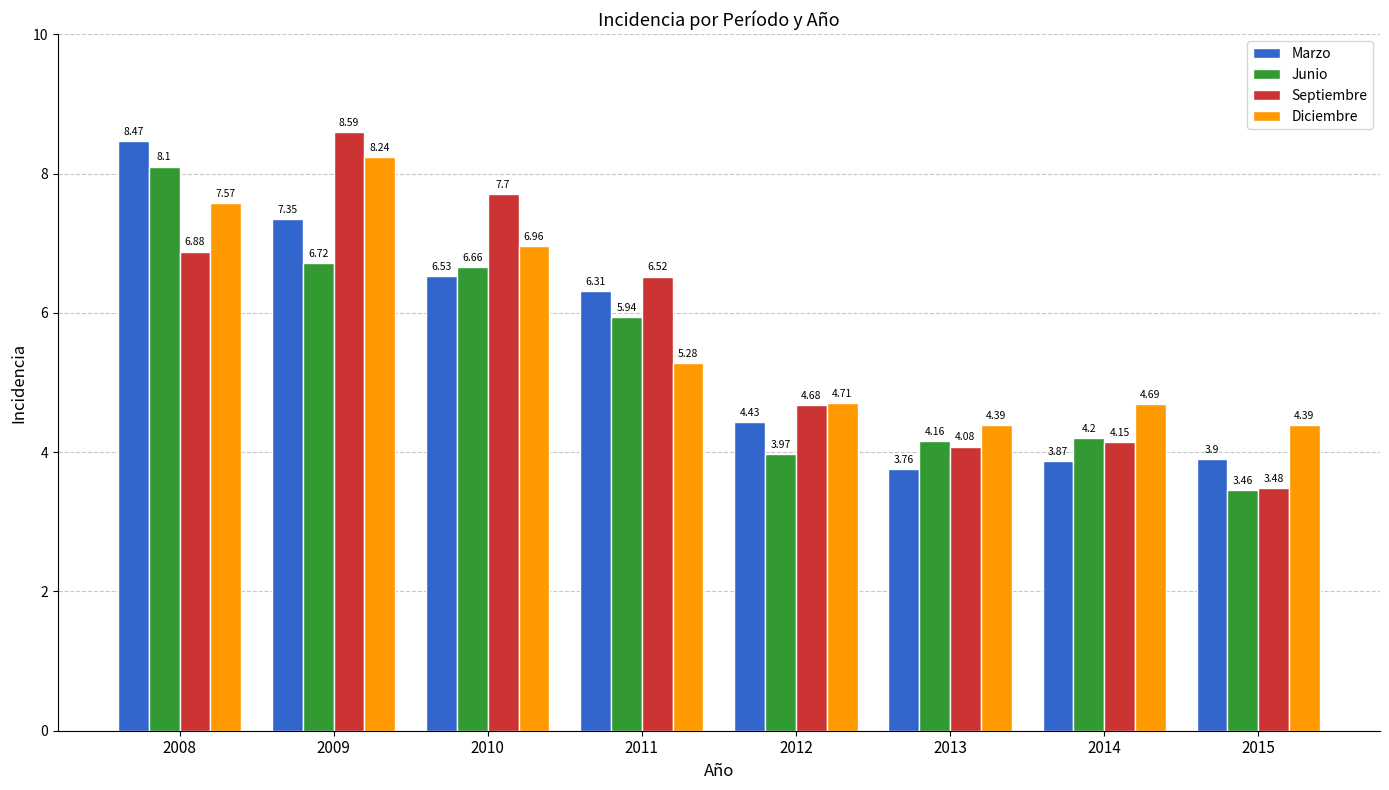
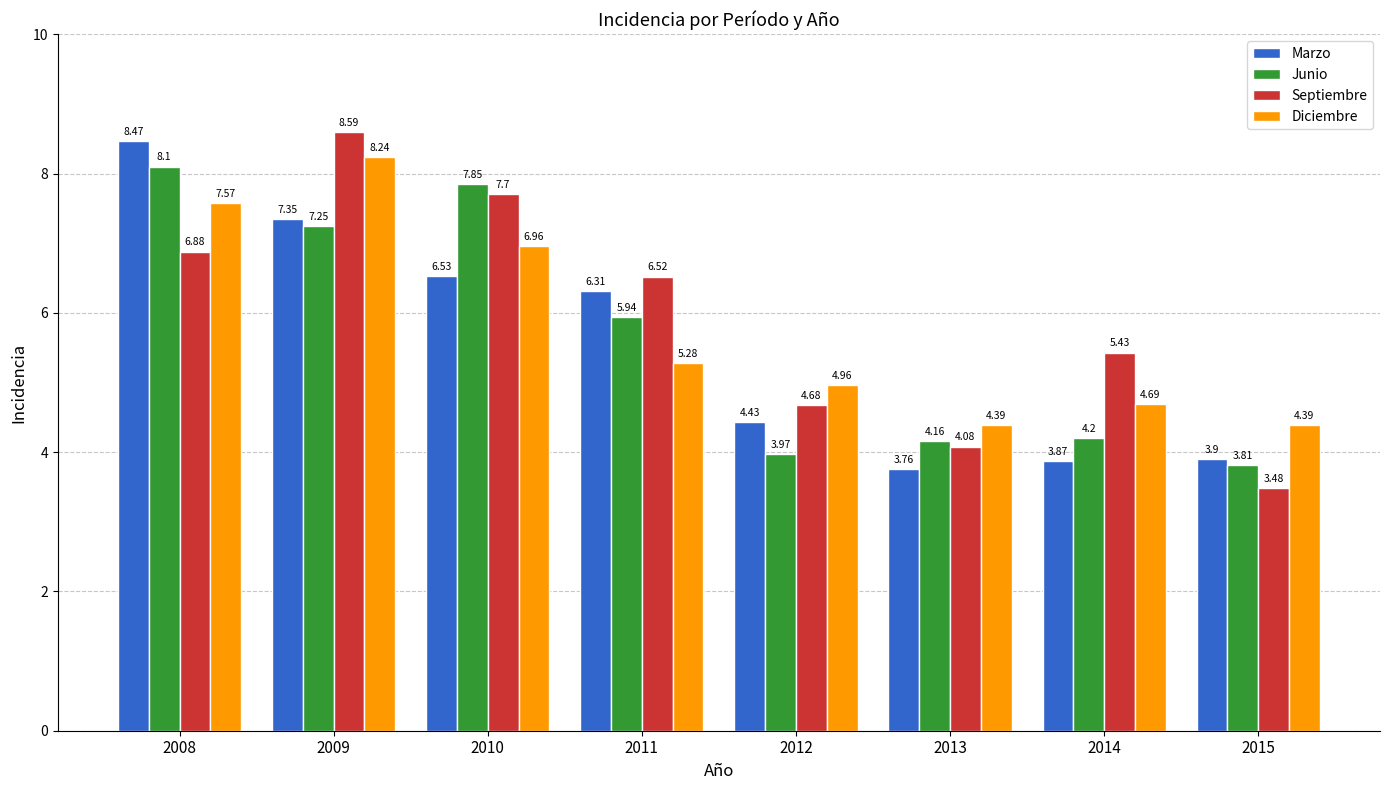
  {
    "Marzo": {
      "2008": 8.47,
      "2009": 7.35,
      "2010": 6.53,
      "2011": 6.31,
      "2012": 4.43,
      "2013": 3.76,
      "2014": 3.87,
      "2015": 3.9
    },
    "Junio": {
      "2008": 8.1,
-     "2009": 6.72,
-     "2010": 6.66,
+     "2009": 7.25,
+     "2010": 7.85,
      "2011": 5.94,
      "2012": 3.97,
      "2013": 4.16,
      "2014": 4.2,
-     "2015": 3.46
+     "2015": 3.81
    },
    "Septiembre": {
      "2008": 6.88,
      "2009": 8.59,
      "2010": 7.7,
      "2011": 6.52,
      "2012": 4.68,
      "2013": 4.08,
-     "2014": 4.15,
+     "2014": 5.43,
      "2015": 3.48
    },
    "Diciembre": {
      "2008": 7.57,
      "2009": 8.24,
      "2010": 6.96,
      "2011": 5.28,
-     "2012": 4.71,
+     "2012": 4.96,
      "2013": 4.39,
      "2014": 4.69,
      "2015": 4.39
    }
  }
